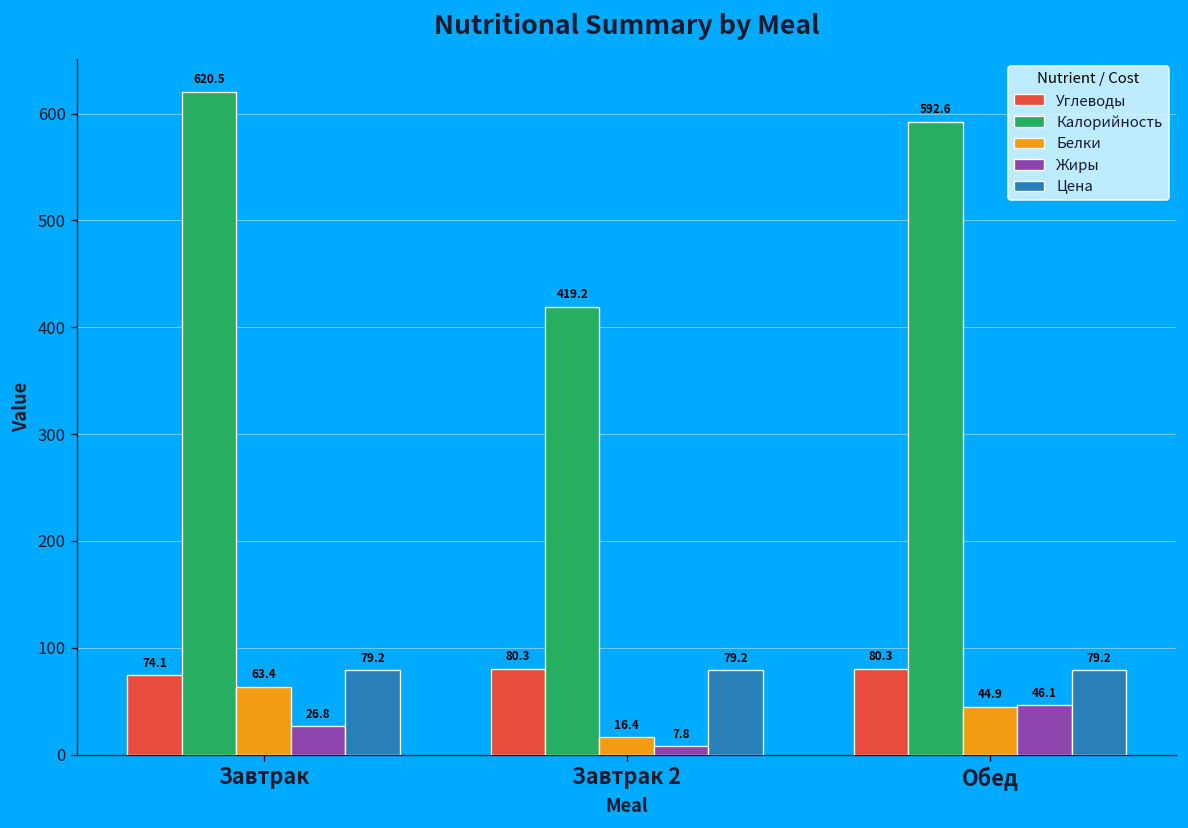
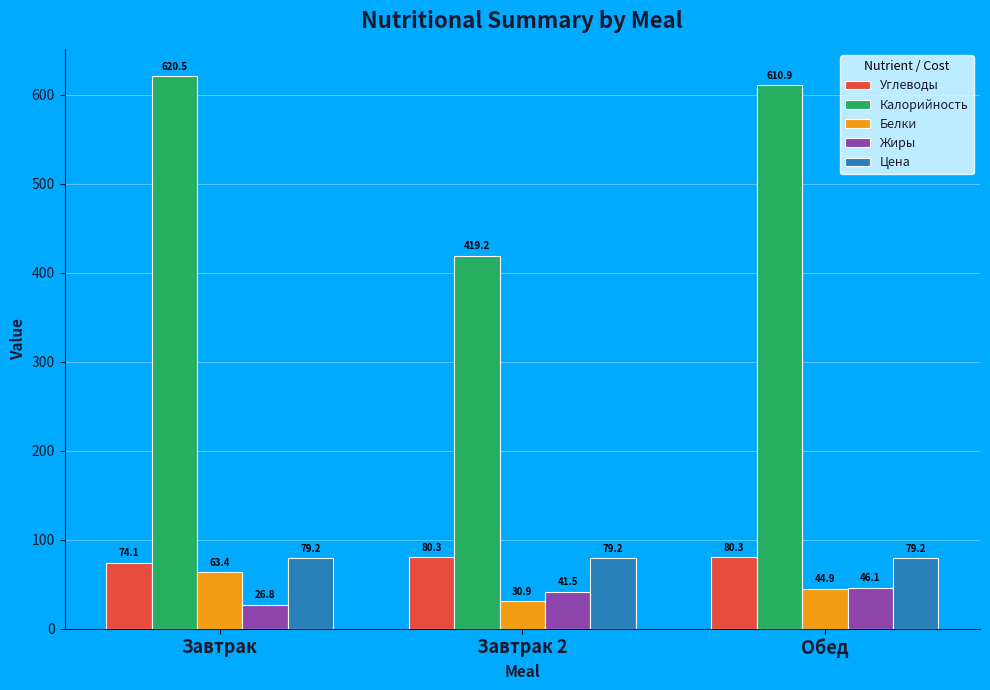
  {
    "Углеводы": {
      "Завтрак": 74.1,
      "Завтрак 2": 80.3,
      "Обед": 80.3
    },
    "Калорийность": {
      "Завтрак": 620.5,
      "Завтрак 2": 419.2,
-     "Обед": 592.6
+     "Обед": 610.9
    },
    "Белки": {
      "Завтрак": 63.4,
-     "Завтрак 2": 16.4,
+     "Завтрак 2": 30.9,
      "Обед": 44.9
    },
    "Жиры": {
      "Завтрак": 26.8,
-     "Завтрак 2": 7.8,
+     "Завтрак 2": 41.5,
      "Обед": 46.1
    },
    "Цена": {
      "Завтрак": 79.2,
      "Завтрак 2": 79.2,
      "Обед": 79.2
    }
  }
